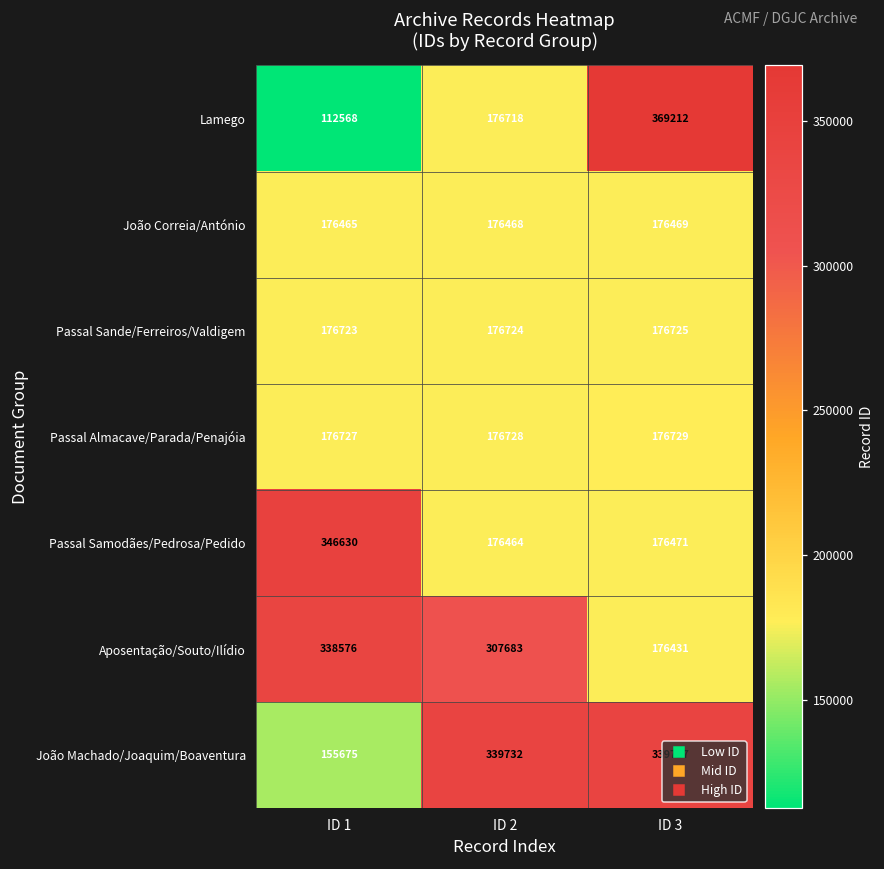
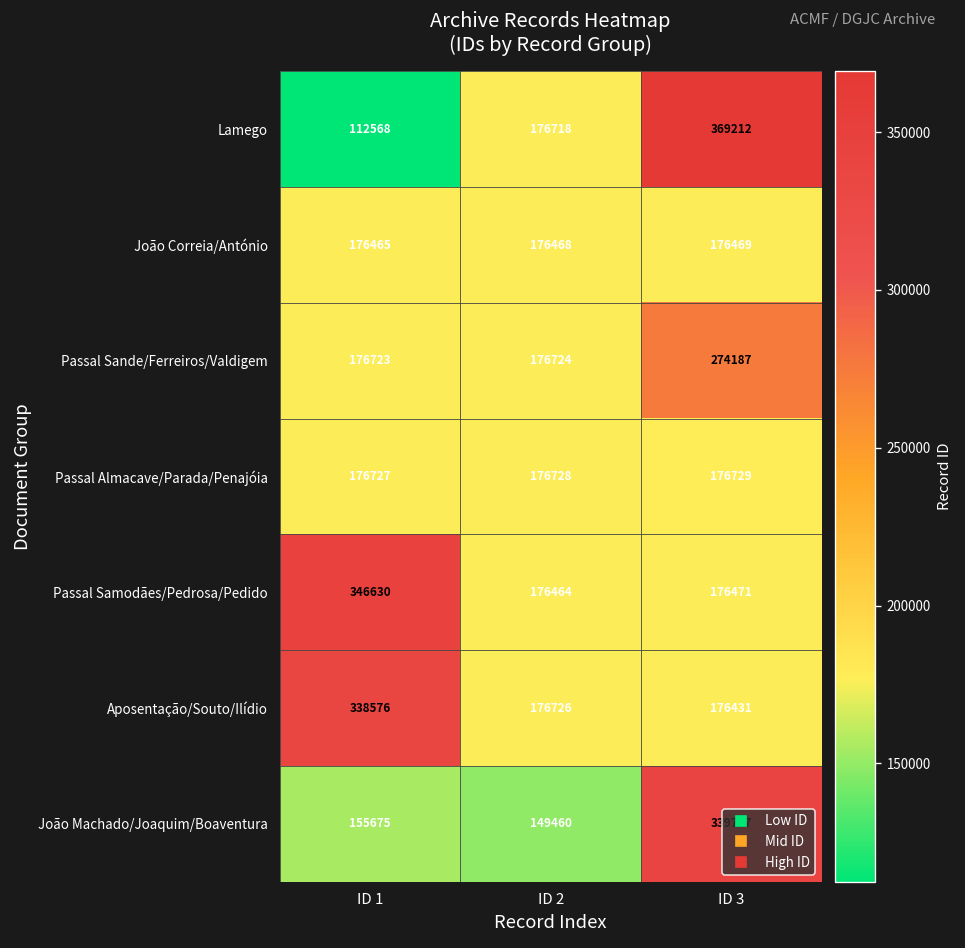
  {
    "Lamego": {
      "ID 1": 112568,
      "ID 2": 176718,
      "ID 3": 369212
    },
    "João Correia/António": {
      "ID 1": 176465,
      "ID 2": 176468,
      "ID 3": 176469
    },
    "Passal Sande/Ferreiros/Valdigem": {
      "ID 1": 176723,
      "ID 2": 176724,
-     "ID 3": 176725
+     "ID 3": 274187
    },
    "Passal Almacave/Parada/Penajóia": {
      "ID 1": 176727,
      "ID 2": 176728,
      "ID 3": 176729
    },
    "Passal Samodães/Pedrosa/Pedido": {
      "ID 1": 346630,
      "ID 2": 176464,
      "ID 3": 176471
    },
    "Aposentação/Souto/Ilídio": {
      "ID 1": 338576,
-     "ID 2": 307683,
+     "ID 2": 176726,
      "ID 3": 176431
    },
    "João Machado/Joaquim/Boaventura": {
      "ID 1": 155675,
-     "ID 2": 339732
+     "ID 2": 149460
    }
  }
